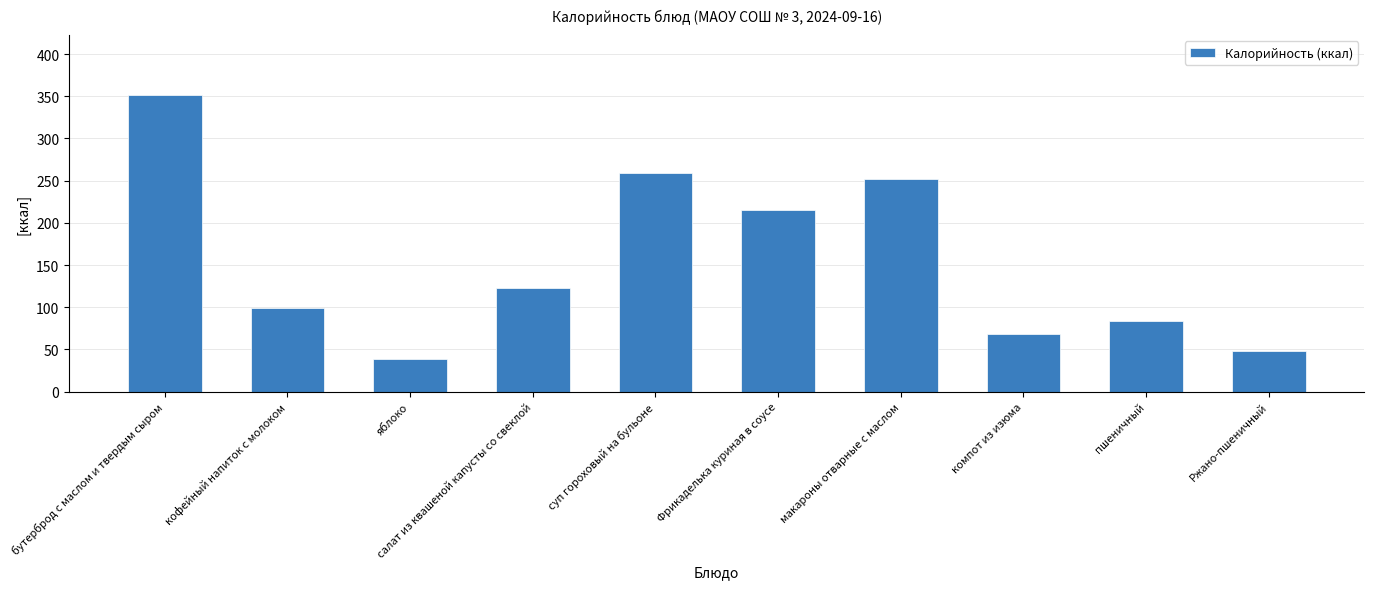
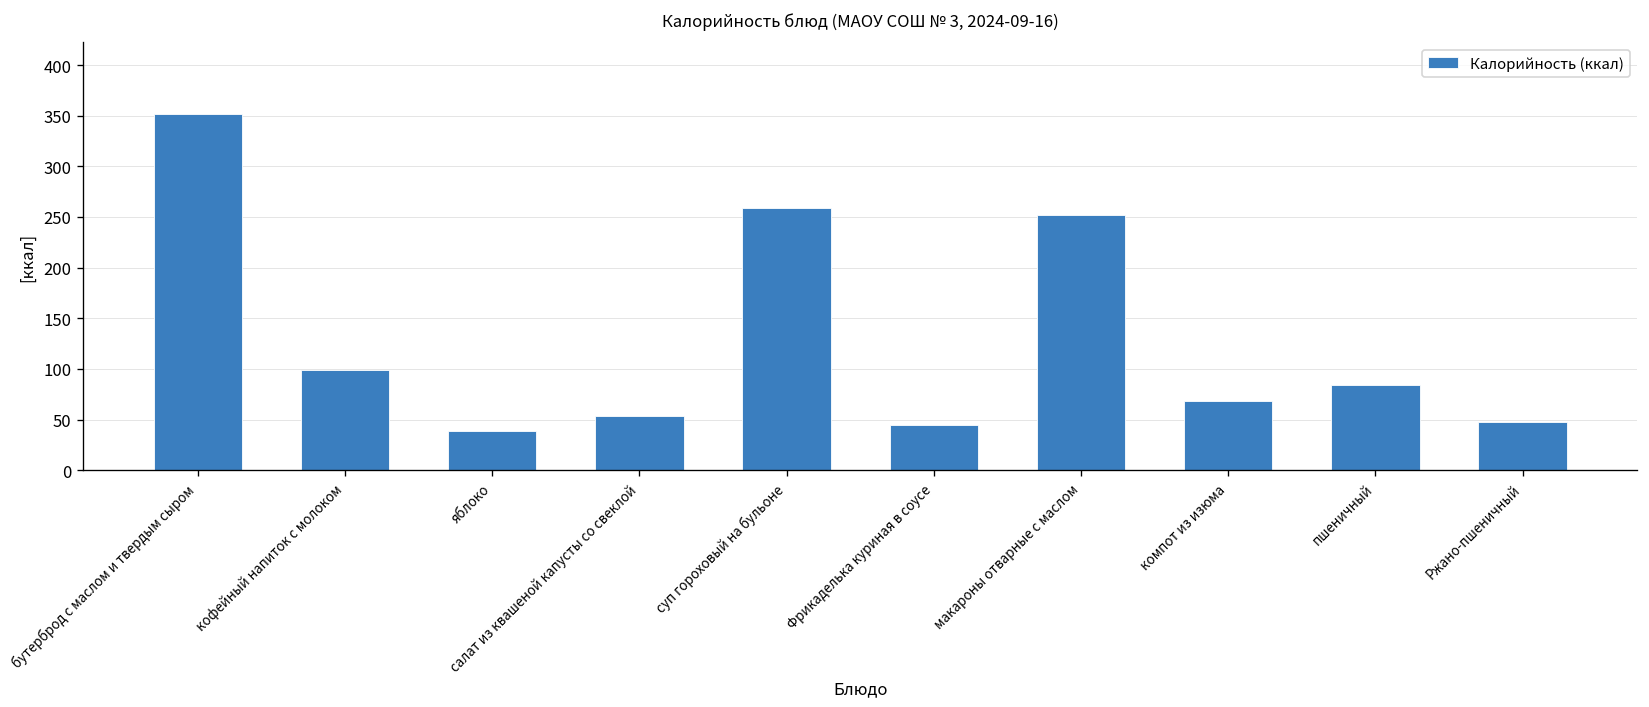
  {
    "бутерброд с маслом и твердым сыром": 350,
    "кофейный напиток с молоком": 100,
    "яблоко": 40,
-   "салат из квашеной капусты со свеклой": 120,
+   "салат из квашеной капусты со свеклой": 50,
    "суп гороховый на бульоне": 260,
-   "Фрикаделька куриная в соусе": 220,
+   "Фрикаделька куриная в соусе": 50,
    "макароны отварные с маслом": 250,
    "компот из изюма": 70,
    "пшеничный": 80,
    "Ржано-пшеничный": 50
  }
